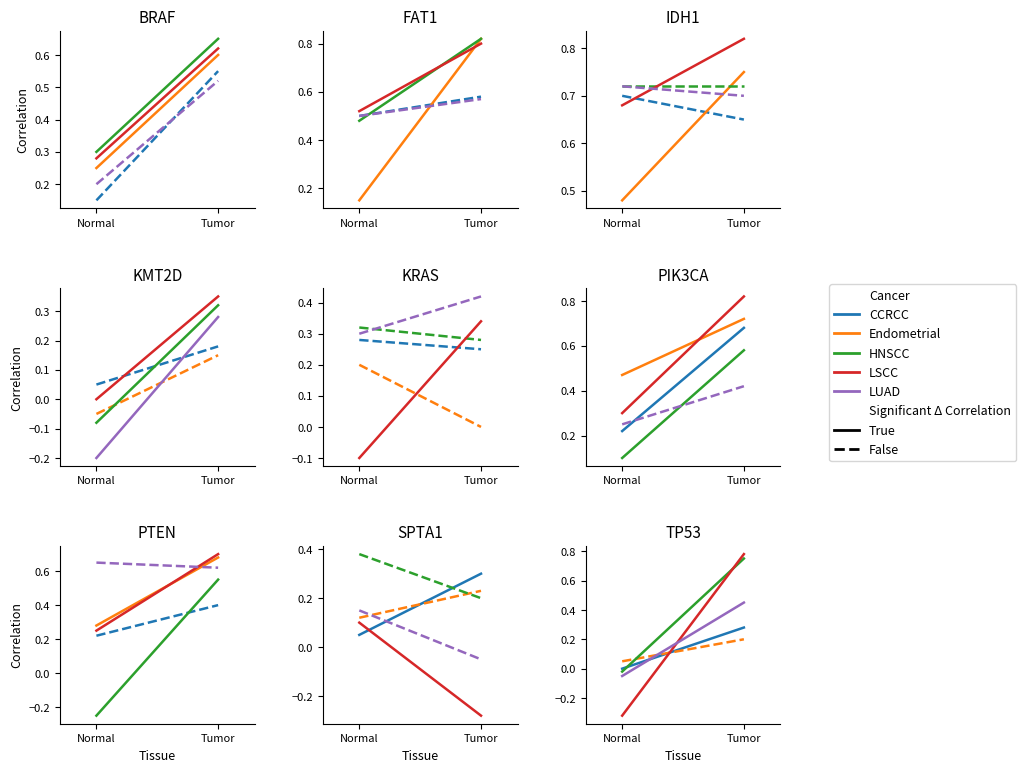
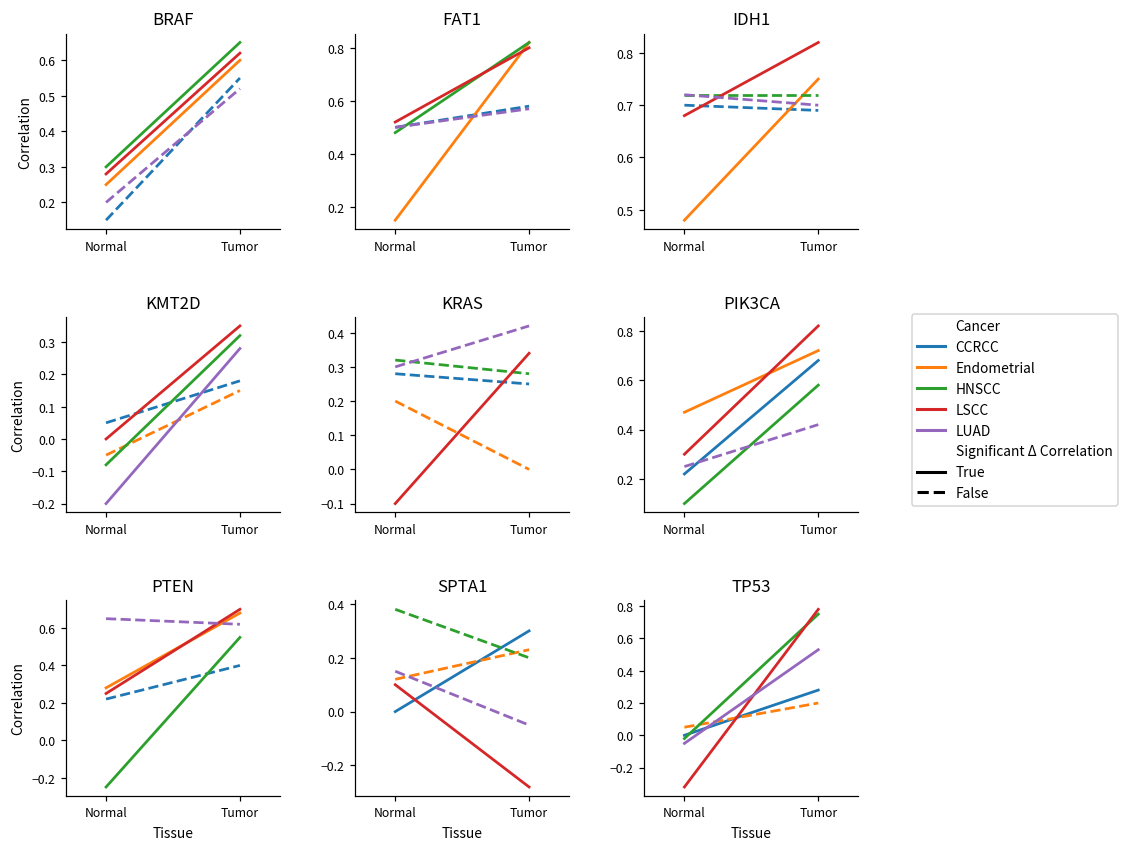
  {
    "BRAF": {
      "CCRCC": {
        "Normal": 0.15,
        "Tumor": 0.55
      },
      "Endometrial": {
        "Normal": 0.25,
        "Tumor": 0.60
      },
      "HNSCC": {
        "Normal": 0.30,
        "Tumor": 0.65
      },
      "LSCC": {
        "Normal": 0.28,
        "Tumor": 0.62
      },
      "LUAD": {
        "Normal": 0.20,
        "Tumor": 0.52
      }
    },
    "FAT1": {
      "Endometrial": {
        "Normal": 0.15
      },
      "HNSCC": {
        "Normal": 0.48
      },
      "LSCC": {
        "Normal": 0.52,
        "Tumor": 0.80
      }
    },
    "IDH1": {
      "CCRCC": {
        "Normal": 0.70,
-       "Tumor": 0.65
+       "Tumor": 0.69
      },
      "Endometrial": {
        "Normal": 0.48,
        "Tumor": 0.75
      },
      "HNSCC": {
        "Tumor": 0.72
      },
      "LSCC": {
        "Normal": 0.68,
        "Tumor": 0.82
      },
      "LUAD": {
        "Tumor": 0.70
      }
    },
    "KMT2D": {
      "CCRCC": {
        "Normal": 0.05,
        "Tumor": 0.18
      },
      "Endometrial": {
        "Normal": -0.05,
        "Tumor": 0.15
      },
      "HNSCC": {
        "Normal": -0.08,
        "Tumor": 0.32
      },
      "LSCC": {
        "Normal": 0.00,
        "Tumor": 0.35
      },
      "LUAD": {
        "Normal": -0.20,
        "Tumor": 0.28
      }
    },
    "KRAS": {
      "CCRCC": {
        "Normal": 0.28,
        "Tumor": 0.25
      },
      "Endometrial": {
        "Normal": 0.20,
        "Tumor": 0.00
      },
      "HNSCC": {
        "Normal": 0.32,
        "Tumor": 0.28
      },
      "LSCC": {
        "Normal": -0.10,
        "Tumor": 0.34
      },
      "LUAD": {
        "Normal": 0.30,
        "Tumor": 0.42
      }
    },
    "PIK3CA": {
      "CCRCC": {
        "Normal": 0.22,
        "Tumor": 0.68
      },
      "Endometrial": {
        "Normal": 0.47,
        "Tumor": 0.72
      },
      "HNSCC": {
        "Normal": 0.10,
        "Tumor": 0.58
      },
      "LSCC": {
        "Normal": 0.30,
        "Tumor": 0.82
      },
      "LUAD": {
        "Normal": 0.25,
        "Tumor": 0.42
      }
    },
    "PTEN": {
      "CCRCC": {
        "Normal": 0.22,
        "Tumor": 0.40
      },
      "Endometrial": {
        "Normal": 0.28,
        "Tumor": 0.68
      },
      "HNSCC": {
        "Normal": -0.25,
        "Tumor": 0.55
      },
      "LSCC": {
        "Normal": 0.25,
        "Tumor": 0.70
      },
      "LUAD": {
        "Normal": 0.65,
        "Tumor": 0.62
      }
    },
    "SPTA1": {
      "CCRCC": {
-       "Normal": 0.05,
+       "Normal": 0.00,
        "Tumor": 0.30
      },
      "Endometrial": {
        "Normal": 0.12,
        "Tumor": 0.23
      },
      "HNSCC": {
        "Normal": 0.38,
        "Tumor": 0.20
      },
      "LSCC": {
        "Normal": 0.10,
        "Tumor": -0.28
      },
      "LUAD": {
        "Normal": 0.15,
        "Tumor": -0.05
      }
    },
    "TP53": {
      "CCRCC": {
        "Normal": 0.00,
        "Tumor": 0.28
      },
      "Endometrial": {
        "Normal": 0.05,
        "Tumor": 0.20
      },
      "HNSCC": {
        "Normal": -0.02,
        "Tumor": 0.75
      },
      "LSCC": {
        "Normal": -0.32,
        "Tumor": 0.78
      },
      "LUAD": {
        "Normal": -0.05,
-       "Tumor": 0.45
+       "Tumor": 0.53
      }
    }
  }
